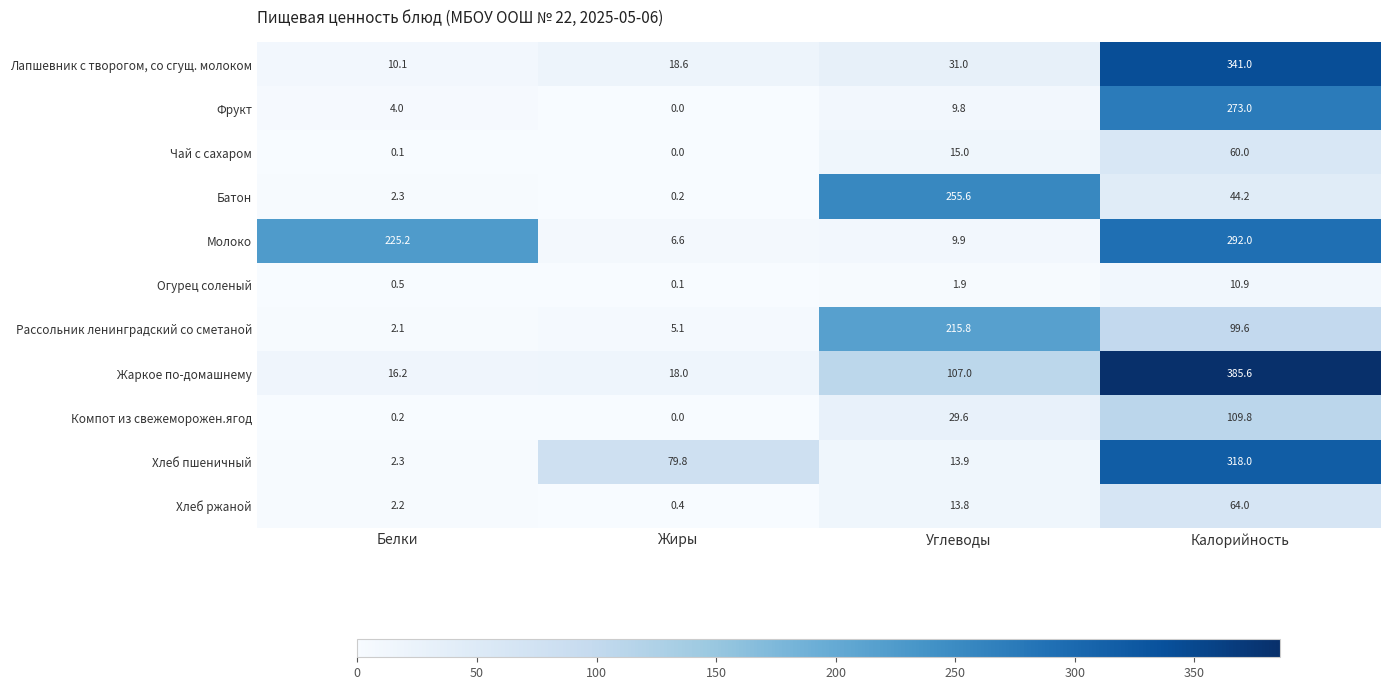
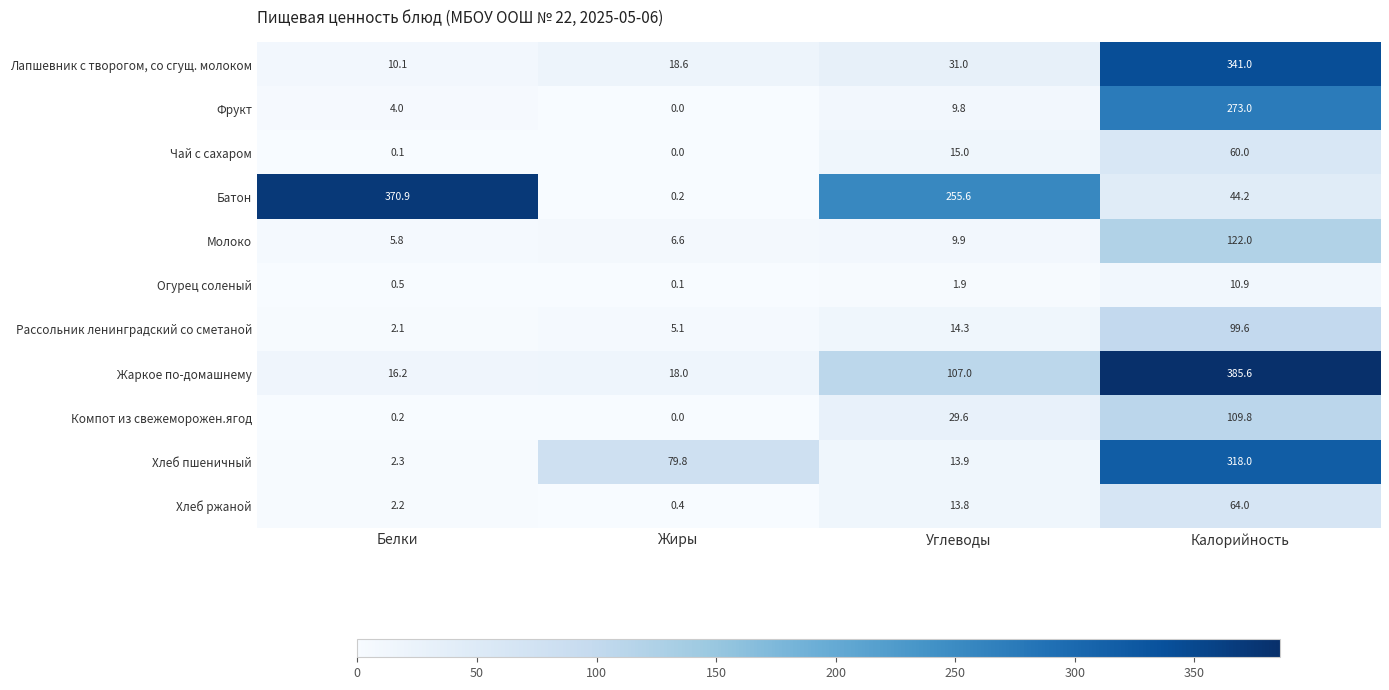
  {
    "Лапшевник с творогом, со сгущ. молоком": {
      "Белки": 10.1,
      "Жиры": 18.6,
      "Углеводы": 31.0,
      "Калорийность": 341.0
    },
    "Фрукт": {
      "Белки": 4.0,
      "Жиры": 0.0,
      "Углеводы": 9.8,
      "Калорийность": 273.0
    },
    "Чай с сахаром": {
      "Белки": 0.1,
      "Жиры": 0.0,
      "Углеводы": 15.0,
      "Калорийность": 60.0
    },
    "Батон": {
-     "Белки": 2.3,
+     "Белки": 370.9,
      "Жиры": 0.2,
      "Углеводы": 255.6,
      "Калорийность": 44.2
    },
    "Молоко": {
-     "Белки": 225.2,
+     "Белки": 5.8,
      "Жиры": 6.6,
      "Углеводы": 9.9,
-     "Калорийность": 292.0
+     "Калорийность": 122.0
    },
    "Огурец соленый": {
      "Белки": 0.5,
      "Жиры": 0.1,
      "Углеводы": 1.9,
      "Калорийность": 10.9
    },
    "Рассольник ленинградский со сметаной": {
      "Белки": 2.1,
      "Жиры": 5.1,
-     "Углеводы": 215.8,
+     "Углеводы": 14.3,
      "Калорийность": 99.6
    },
    "Жаркое по-домашнему": {
      "Белки": 16.2,
      "Жиры": 18.0,
      "Углеводы": 107.0,
      "Калорийность": 385.6
    },
    "Компот из свежеморожен.ягод": {
      "Белки": 0.2,
      "Жиры": 0.0,
      "Углеводы": 29.6,
      "Калорийность": 109.8
    },
    "Хлеб пшеничный": {
      "Белки": 2.3,
      "Жиры": 79.8,
      "Углеводы": 13.9,
      "Калорийность": 318.0
    },
    "Хлеб ржаной": {
      "Белки": 2.2,
      "Жиры": 0.4,
      "Углеводы": 13.8,
      "Калорийность": 64.0
    }
  }
